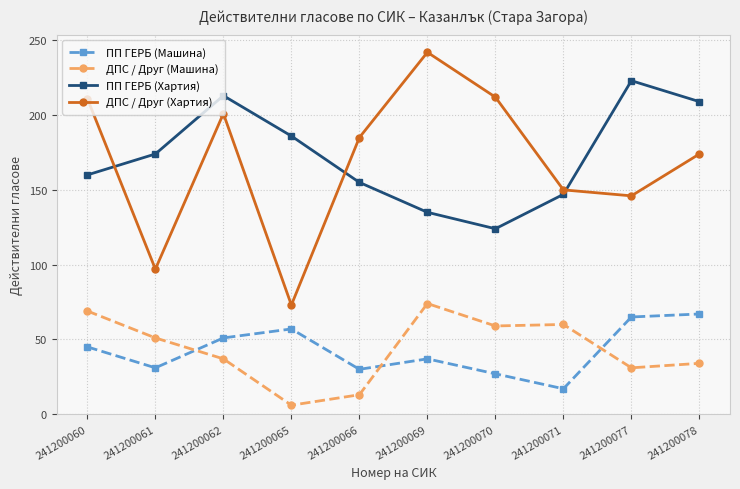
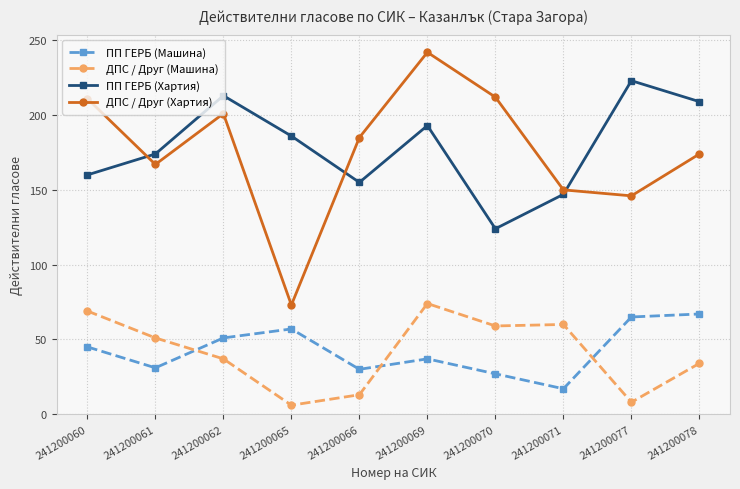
  {
    "ПП ГЕРБ (Машина)": {
      "241200060": 45,
      "241200061": 31,
      "241200062": 51,
      "241200065": 57,
      "241200066": 30,
      "241200069": 37,
      "241200070": 27,
      "241200071": 17,
      "241200077": 65,
      "241200078": 67
    },
    "ДПС / Друг (Машина)": {
      "241200060": 69,
      "241200061": 51,
      "241200062": 37,
      "241200065": 6,
      "241200066": 13,
      "241200069": 74,
      "241200070": 59,
      "241200071": 60,
-     "241200077": 31,
+     "241200077": 8,
      "241200078": 34
    },
    "ПП ГЕРБ (Хартия)": {
      "241200060": 160,
      "241200061": 174,
      "241200065": 186,
      "241200066": 155,
-     "241200069": 135,
+     "241200069": 193,
      "241200070": 124,
      "241200071": 147,
      "241200077": 223,
      "241200078": 209
    },
    "ДПС / Друг (Хартия)": {
-     "241200061": 97,
+     "241200061": 167,
      "241200065": 73,
      "241200066": 185,
      "241200069": 242,
      "241200070": 212,
      "241200071": 150,
      "241200077": 146,
      "241200078": 174
    }
  }
